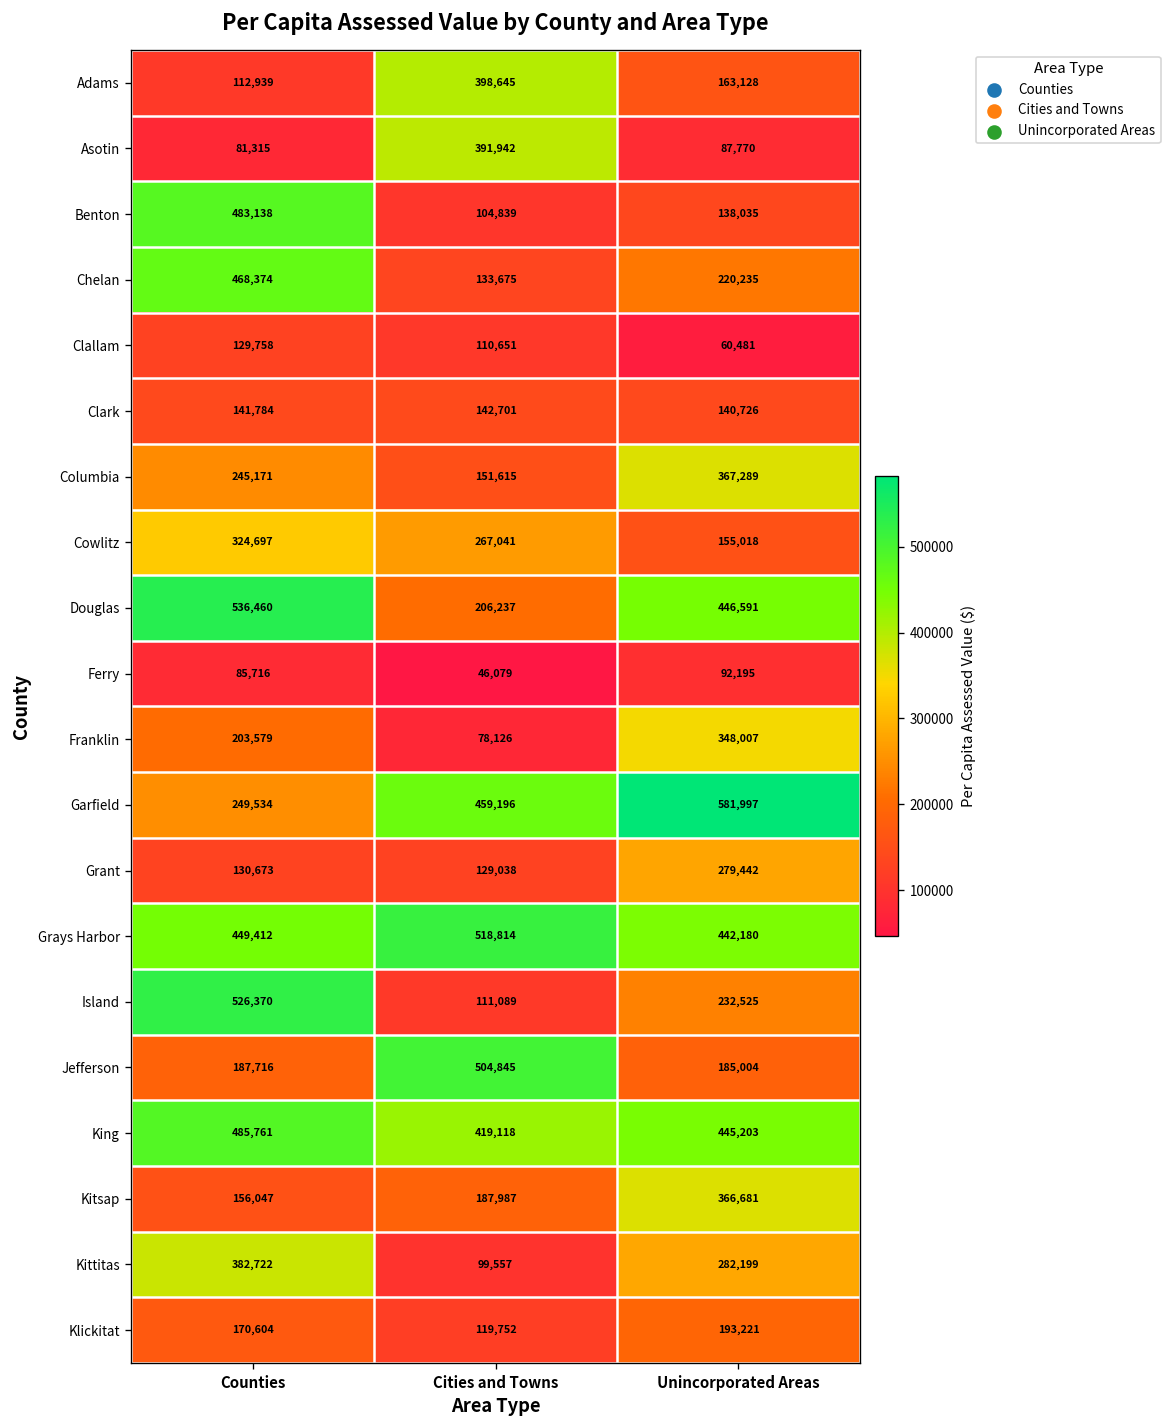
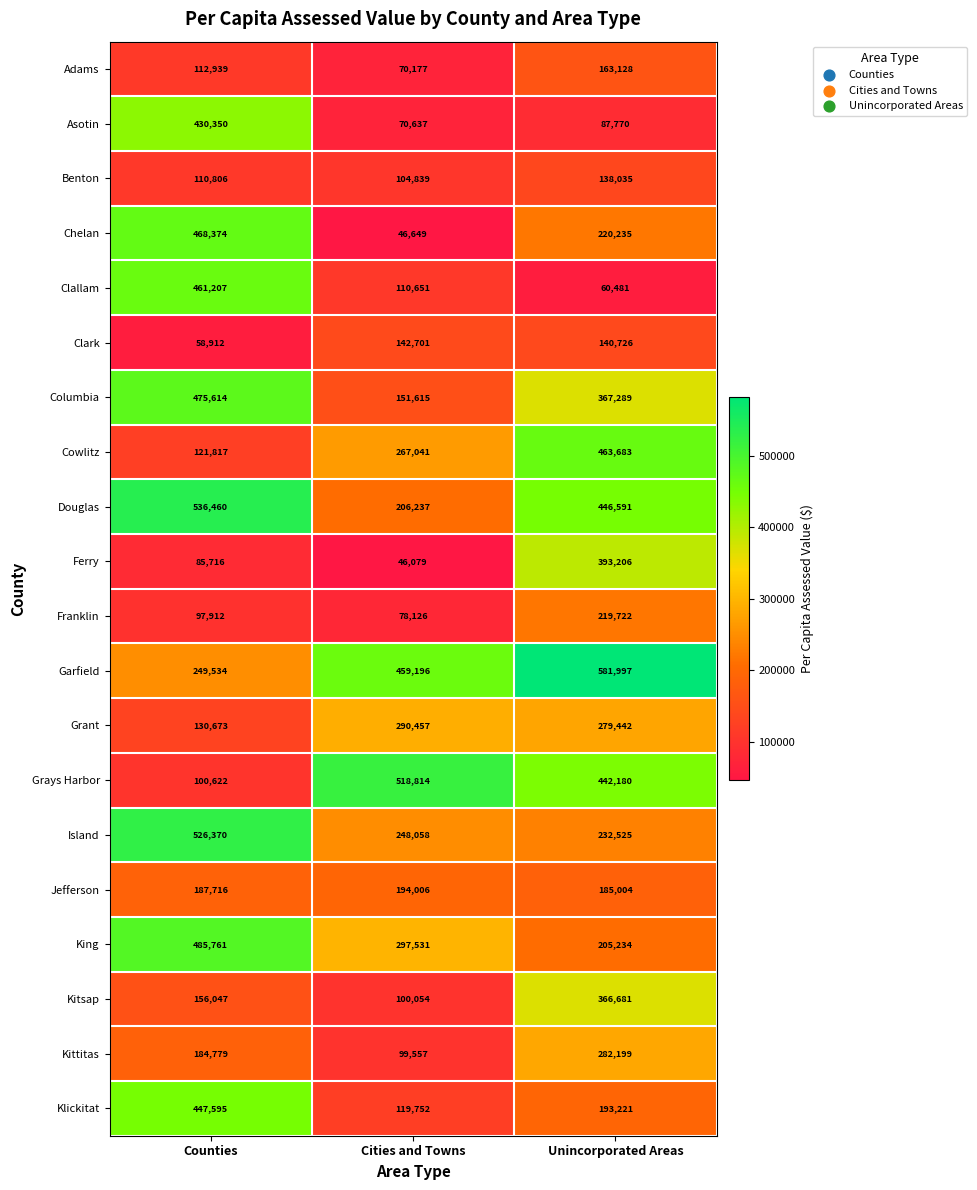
  {
    "Adams": {
      "Counties": "112,939",
-     "Cities and Towns": "398,645",
+     "Cities and Towns": "70,177",
      "Unincorporated Areas": "163,128"
    },
    "Asotin": {
-     "Counties": "81,315",
-     "Cities and Towns": "391,942",
+     "Counties": "430,350",
+     "Cities and Towns": "70,637",
      "Unincorporated Areas": "87,770"
    },
    "Benton": {
-     "Counties": "483,138",
+     "Counties": "110,806",
      "Cities and Towns": "104,839",
      "Unincorporated Areas": "138,035"
    },
    "Chelan": {
      "Counties": "468,374",
-     "Cities and Towns": "133,675",
+     "Cities and Towns": "46,649",
      "Unincorporated Areas": "220,235"
    },
    "Clallam": {
-     "Counties": "129,758",
+     "Counties": "461,207",
      "Cities and Towns": "110,651",
      "Unincorporated Areas": "60,481"
    },
    "Clark": {
-     "Counties": "141,784",
+     "Counties": "58,912",
      "Cities and Towns": "142,701",
      "Unincorporated Areas": "140,726"
    },
    "Columbia": {
-     "Counties": "245,171",
+     "Counties": "475,614",
      "Cities and Towns": "151,615",
      "Unincorporated Areas": "367,289"
    },
    "Cowlitz": {
-     "Counties": "324,697",
+     "Counties": "121,817",
      "Cities and Towns": "267,041",
-     "Unincorporated Areas": "155,018"
+     "Unincorporated Areas": "463,683"
    },
    "Douglas": {
      "Counties": "536,460",
      "Cities and Towns": "206,237",
      "Unincorporated Areas": "446,591"
    },
    "Ferry": {
      "Counties": "85,716",
      "Cities and Towns": "46,079",
-     "Unincorporated Areas": "92,195"
+     "Unincorporated Areas": "393,206"
    },
    "Franklin": {
-     "Counties": "203,579",
+     "Counties": "97,912",
      "Cities and Towns": "78,126",
-     "Unincorporated Areas": "348,007"
+     "Unincorporated Areas": "219,722"
    },
    "Garfield": {
      "Counties": "249,534",
      "Cities and Towns": "459,196",
      "Unincorporated Areas": "581,997"
    },
    "Grant": {
      "Counties": "130,673",
-     "Cities and Towns": "129,038",
+     "Cities and Towns": "290,457",
      "Unincorporated Areas": "279,442"
    },
    "Grays Harbor": {
-     "Counties": "449,412",
+     "Counties": "100,622",
      "Cities and Towns": "518,814",
      "Unincorporated Areas": "442,180"
    },
    "Island": {
      "Counties": "526,370",
-     "Cities and Towns": "111,089",
+     "Cities and Towns": "248,058",
      "Unincorporated Areas": "232,525"
    },
    "Jefferson": {
      "Counties": "187,716",
-     "Cities and Towns": "504,845",
+     "Cities and Towns": "194,006",
      "Unincorporated Areas": "185,004"
    },
    "King": {
      "Counties": "485,761",
-     "Cities and Towns": "419,118",
-     "Unincorporated Areas": "445,203"
+     "Cities and Towns": "297,531",
+     "Unincorporated Areas": "205,234"
    },
    "Kitsap": {
      "Counties": "156,047",
-     "Cities and Towns": "187,987",
+     "Cities and Towns": "100,054",
      "Unincorporated Areas": "366,681"
    },
    "Kittitas": {
-     "Counties": "382,722",
+     "Counties": "184,779",
      "Cities and Towns": "99,557",
      "Unincorporated Areas": "282,199"
    },
    "Klickitat": {
-     "Counties": "170,604",
+     "Counties": "447,595",
      "Cities and Towns": "119,752",
      "Unincorporated Areas": "193,221"
    }
  }
